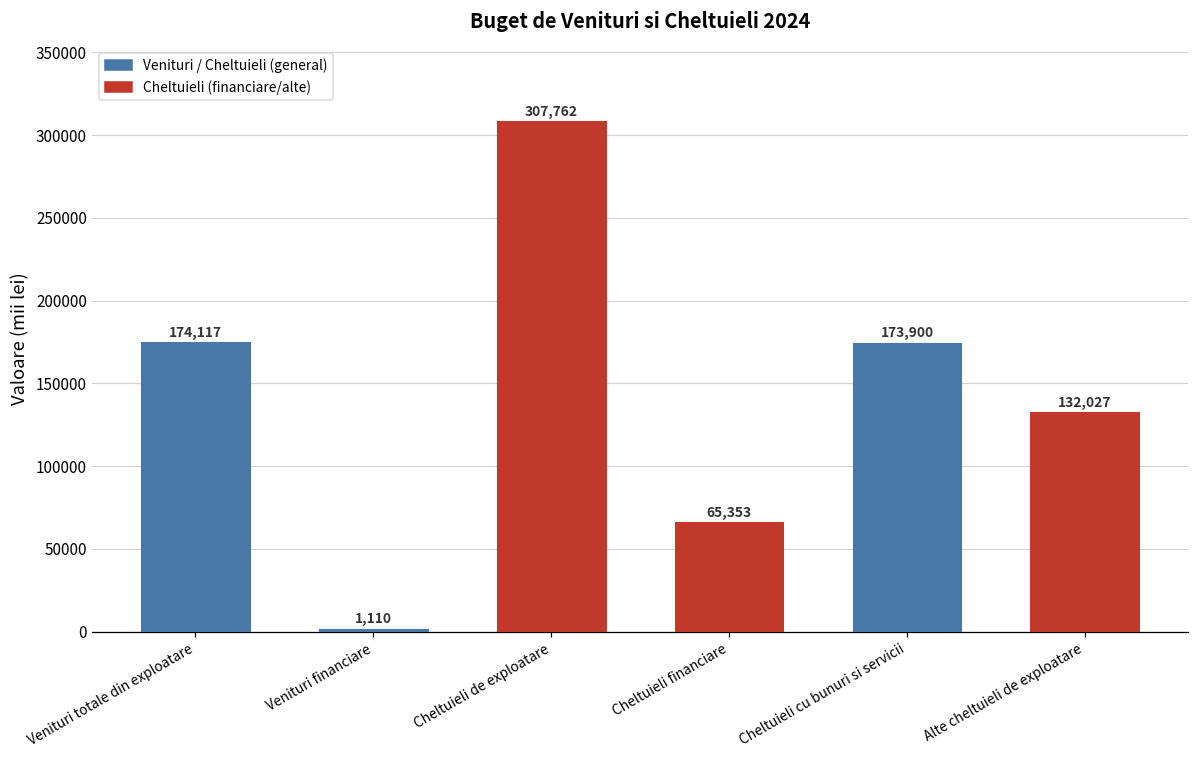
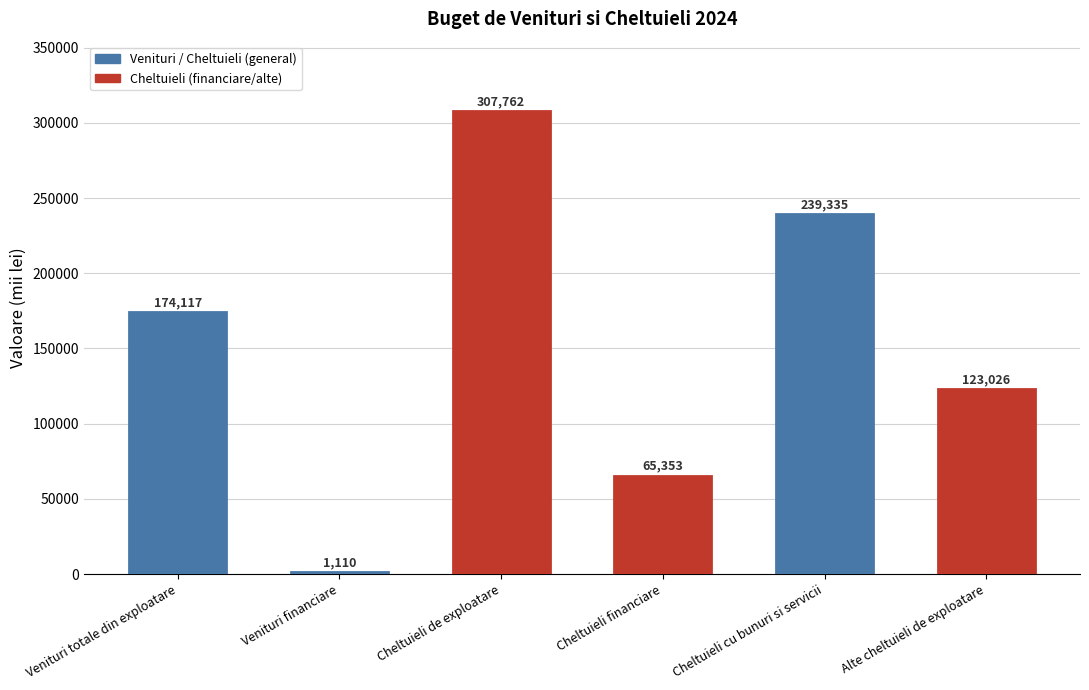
  {
    "Venituri totale din exploatare": "174,117",
    "Venituri financiare": "1,110",
    "Cheltuieli de exploatare": "307,762",
    "Cheltuieli financiare": "65,353",
-   "Cheltuieli cu bunuri si servicii": "173,900",
-   "Alte cheltuieli de exploatare": "132,027"
+   "Cheltuieli cu bunuri si servicii": "239,335",
+   "Alte cheltuieli de exploatare": "123,026"
  }
